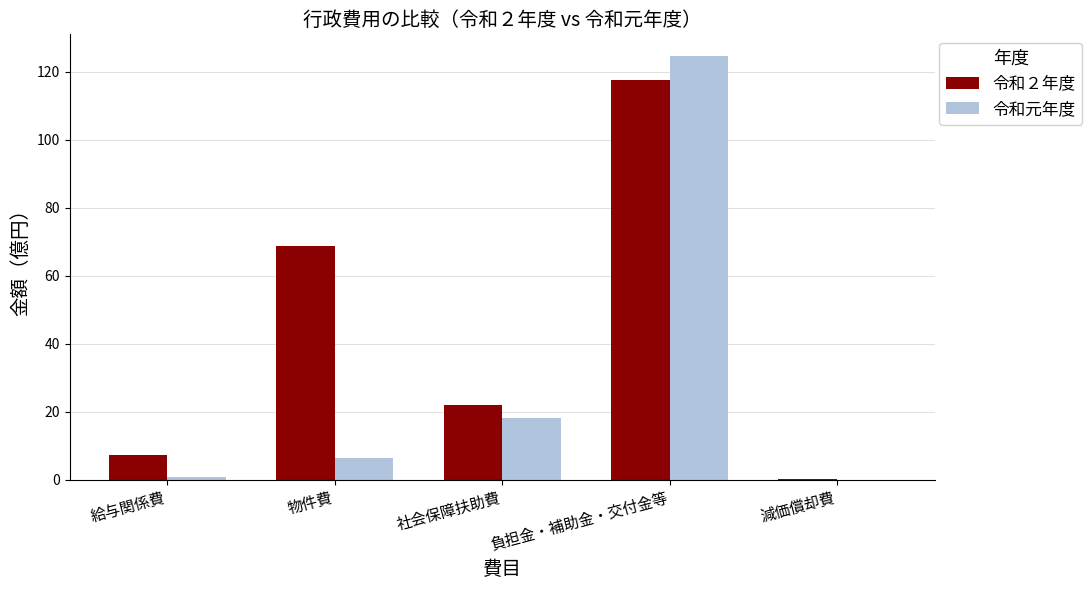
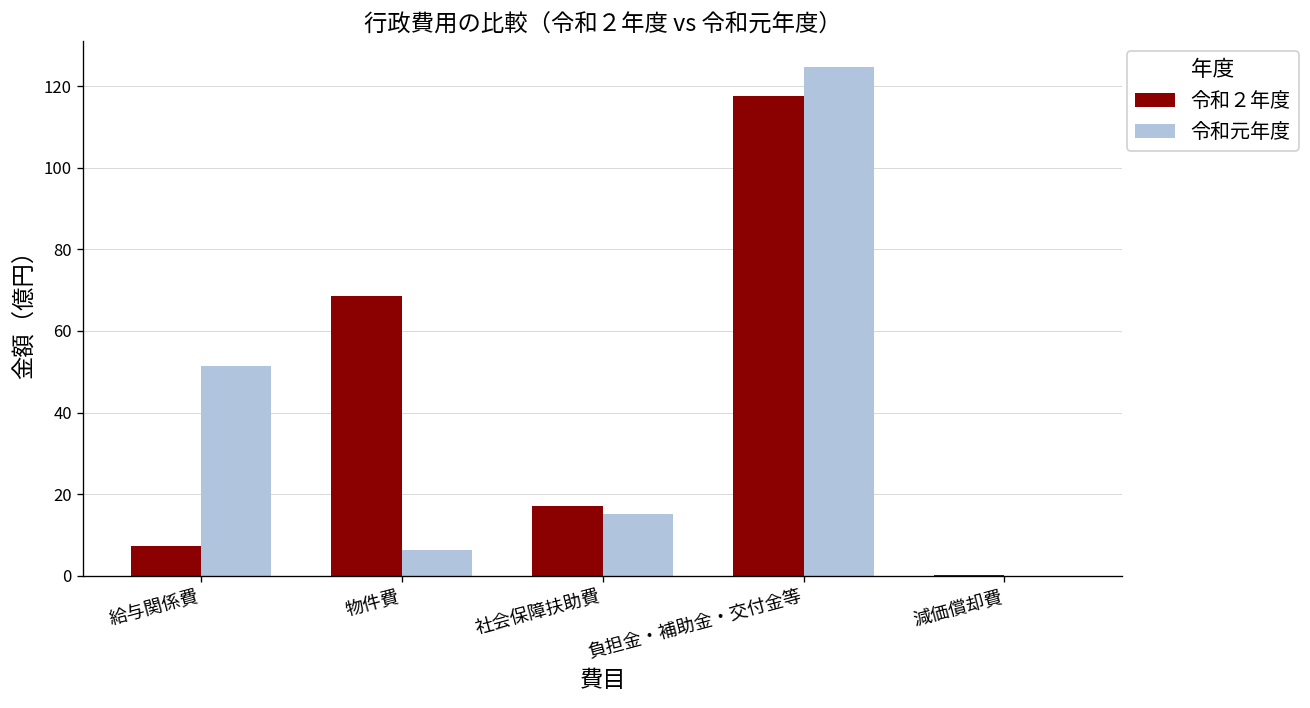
  {
    "令和２年度": {
      "給与関係費": 7,
      "物件費": 69,
-     "社会保障扶助費": 22,
+     "社会保障扶助費": 17,
      "負担金・補助金・交付金等": 118
    },
    "令和元年度": {
-     "給与関係費": 1,
+     "給与関係費": 52,
      "物件費": 6,
-     "社会保障扶助費": 18,
+     "社会保障扶助費": 15,
      "負担金・補助金・交付金等": 125
    }
  }
